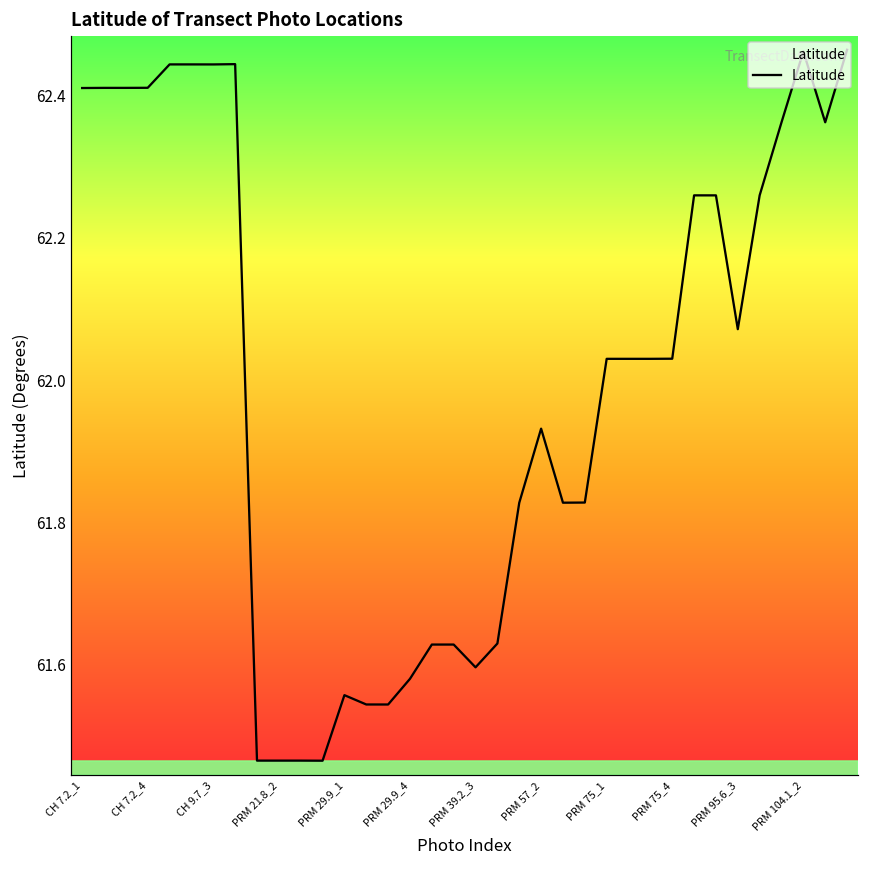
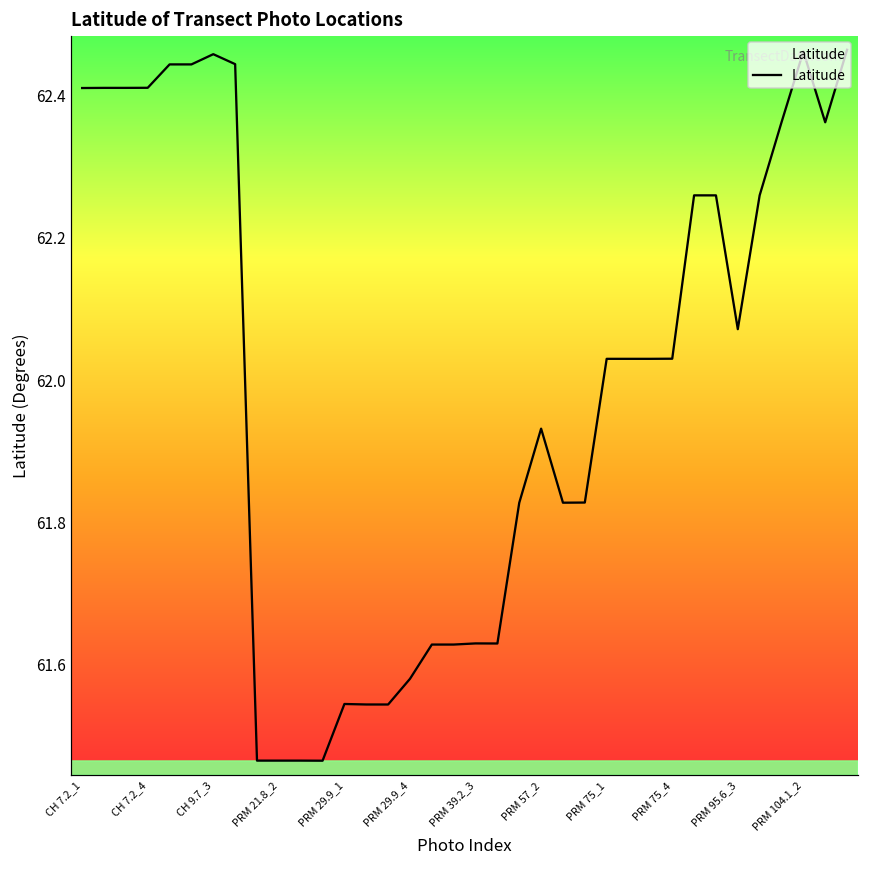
  {
    "CH 7.2_1": 62.41,
    "CH 7.2_4": 62.41,
-   "CH 9.7_3": 62.44,
+   "CH 9.7_3": 62.46,
    "PRM 21.8_2": 61.47,
-   "PRM 29.9_1": 61.56,
+   "PRM 29.9_1": 61.55,
    "PRM 29.9_4": 61.58,
-   "PRM 39.2_3": 61.60,
+   "PRM 39.2_3": 61.63,
    "PRM 57_2": 61.93,
    "PRM 75_1": 62.03,
    "PRM 75_4": 62.03,
    "PRM 95.6_3": 62.07
  }
